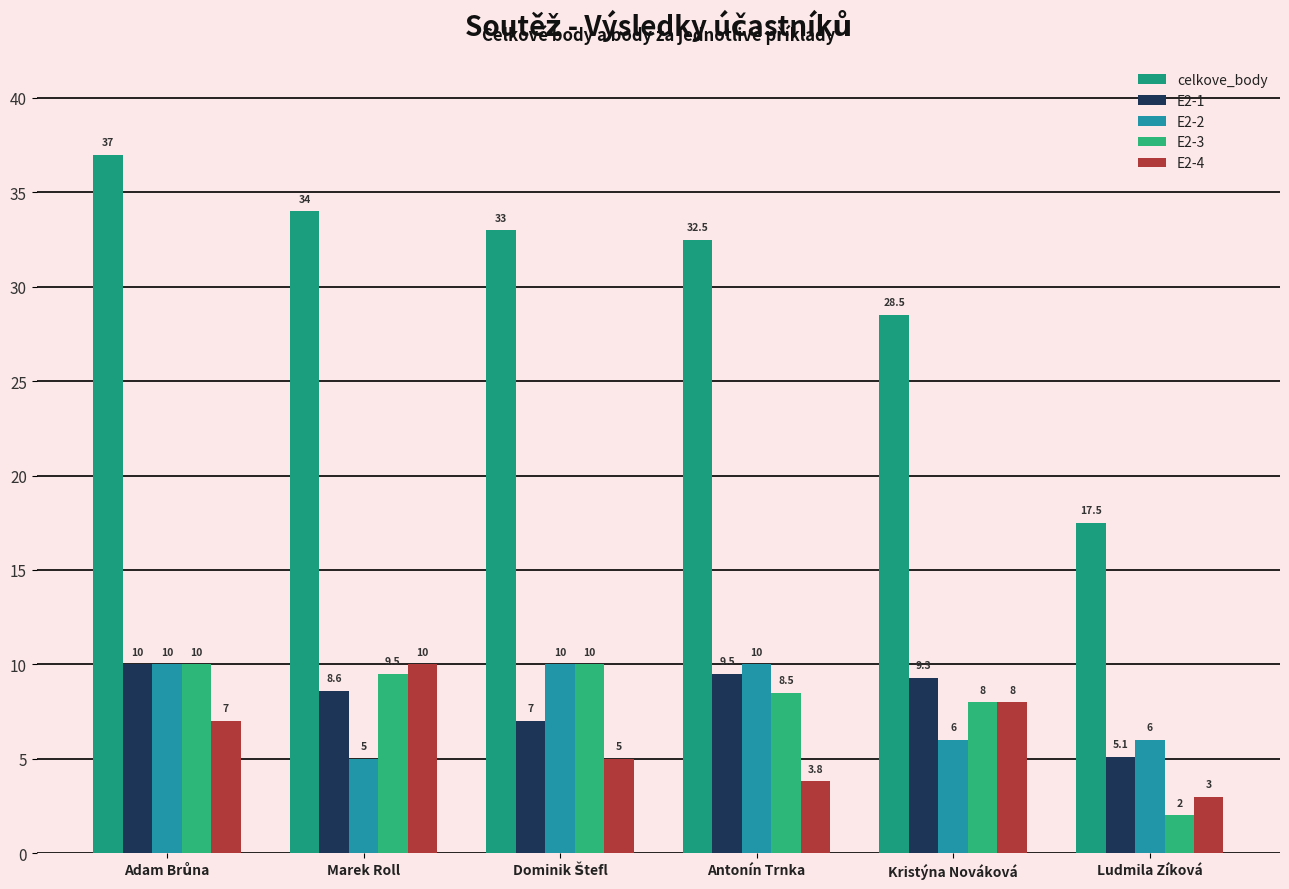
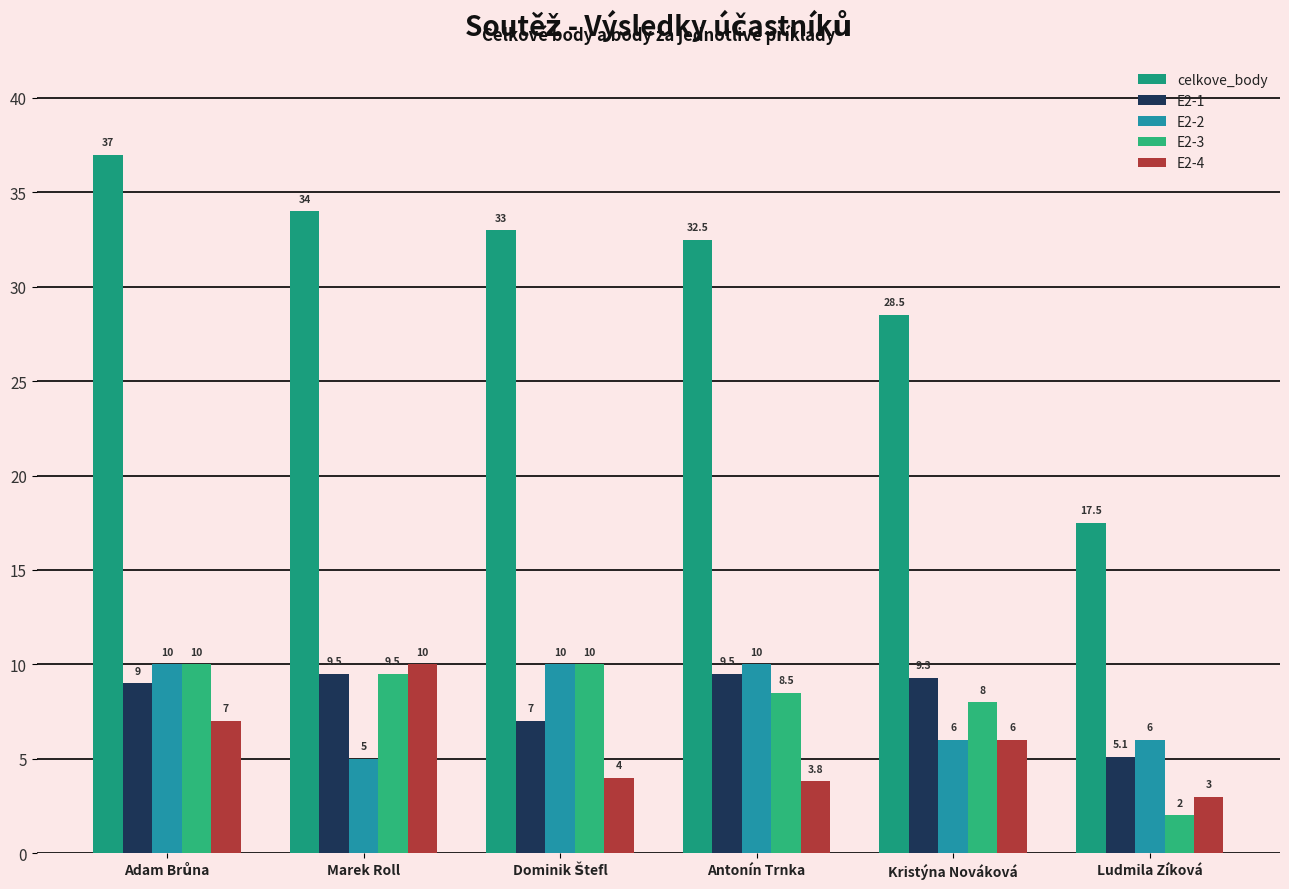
  {
    "E2-1": {
-     "Adam Brůna": 10,
-     "Marek Roll": 8.6,
+     "Adam Brůna": 9,
+     "Marek Roll": 9.5,
      "Dominik Štefl": 7,
      "Antonín Trnka": 9.5,
      "Kristýna Nováková": 9.3,
      "Ludmila Zíková": 5.1
    },
    "E2-4": {
      "Adam Brůna": 7,
      "Marek Roll": 10,
-     "Dominik Štefl": 5,
+     "Dominik Štefl": 4,
      "Antonín Trnka": 3.8,
-     "Kristýna Nováková": 8,
+     "Kristýna Nováková": 6,
      "Ludmila Zíková": 3
    }
  }
